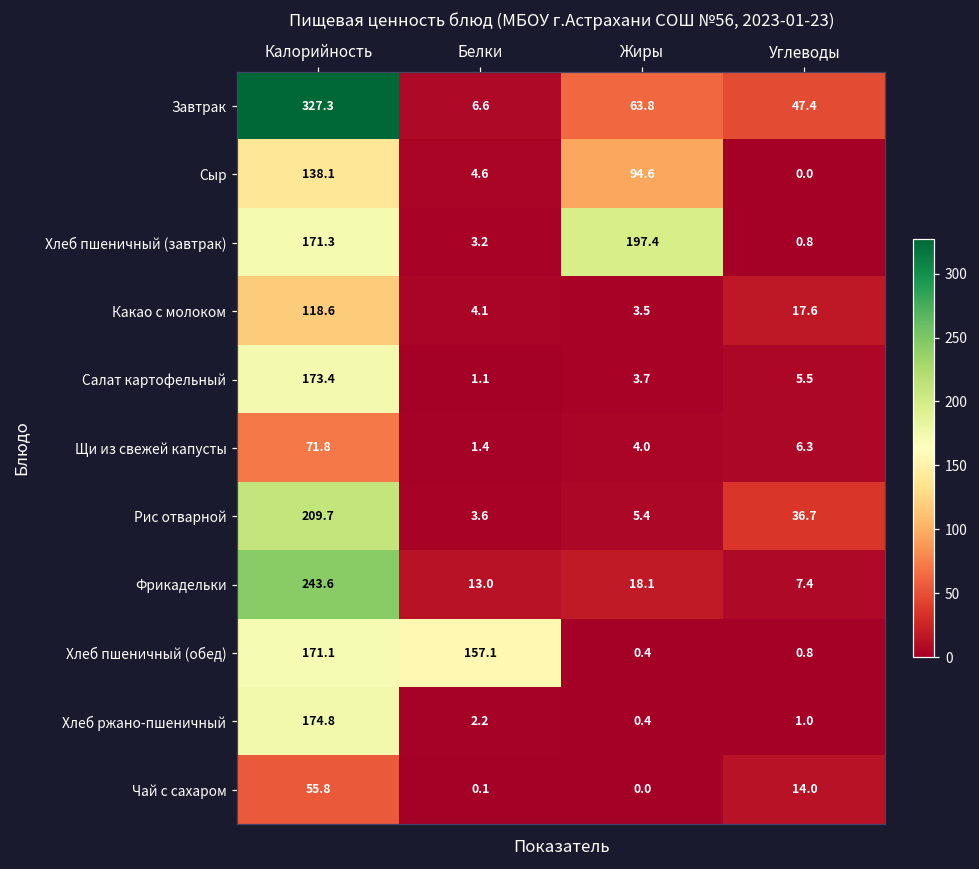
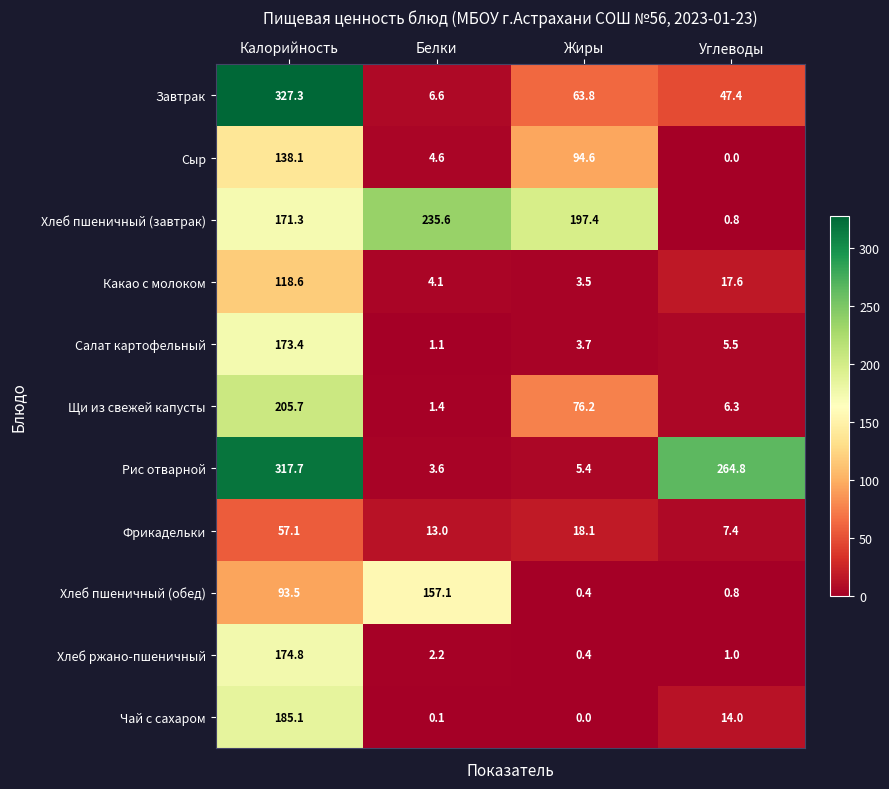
  {
    "Завтрак": {
      "Калорийность": 327.3,
      "Белки": 6.6,
      "Жиры": 63.8,
      "Углеводы": 47.4
    },
    "Сыр": {
      "Калорийность": 138.1,
      "Белки": 4.6,
      "Жиры": 94.6,
      "Углеводы": 0.0
    },
    "Хлеб пшеничный (завтрак)": {
      "Калорийность": 171.3,
-     "Белки": 3.2,
+     "Белки": 235.6,
      "Жиры": 197.4,
      "Углеводы": 0.8
    },
    "Какао с молоком": {
      "Калорийность": 118.6,
      "Белки": 4.1,
      "Жиры": 3.5,
      "Углеводы": 17.6
    },
    "Салат картофельный": {
      "Калорийность": 173.4,
      "Белки": 1.1,
      "Жиры": 3.7,
      "Углеводы": 5.5
    },
    "Щи из свежей капусты": {
-     "Калорийность": 71.8,
+     "Калорийность": 205.7,
      "Белки": 1.4,
-     "Жиры": 4.0,
+     "Жиры": 76.2,
      "Углеводы": 6.3
    },
    "Рис отварной": {
-     "Калорийность": 209.7,
+     "Калорийность": 317.7,
      "Белки": 3.6,
      "Жиры": 5.4,
-     "Углеводы": 36.7
+     "Углеводы": 264.8
    },
    "Фрикадельки": {
-     "Калорийность": 243.6,
+     "Калорийность": 57.1,
      "Белки": 13.0,
      "Жиры": 18.1,
      "Углеводы": 7.4
    },
    "Хлеб пшеничный (обед)": {
-     "Калорийность": 171.1,
+     "Калорийность": 93.5,
      "Белки": 157.1,
      "Жиры": 0.4,
      "Углеводы": 0.8
    },
    "Хлеб ржано-пшеничный": {
      "Калорийность": 174.8,
      "Белки": 2.2,
      "Жиры": 0.4,
      "Углеводы": 1.0
    },
    "Чай с сахаром": {
-     "Калорийность": 55.8,
+     "Калорийность": 185.1,
      "Белки": 0.1,
      "Жиры": 0.0,
      "Углеводы": 14.0
    }
  }
